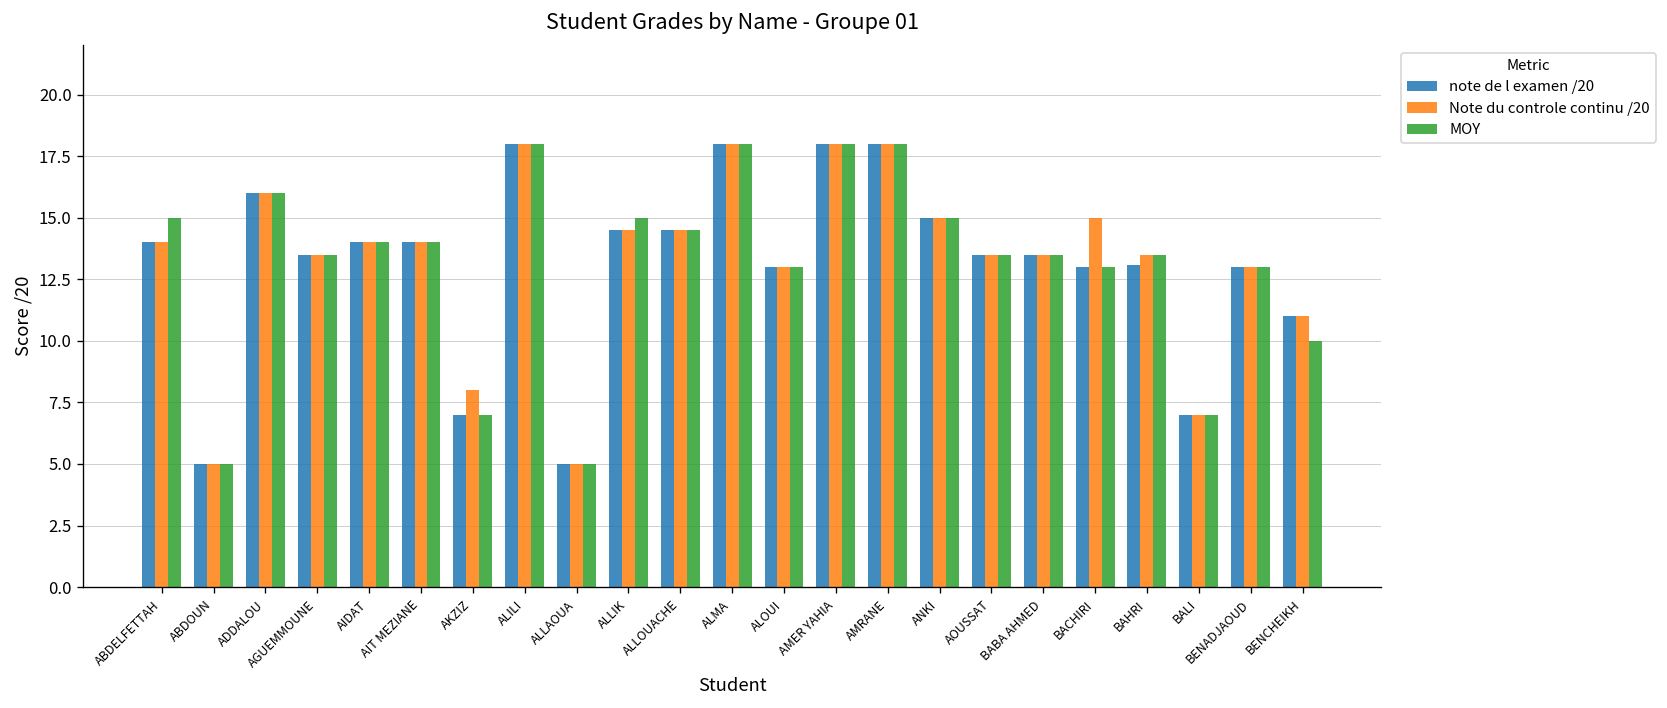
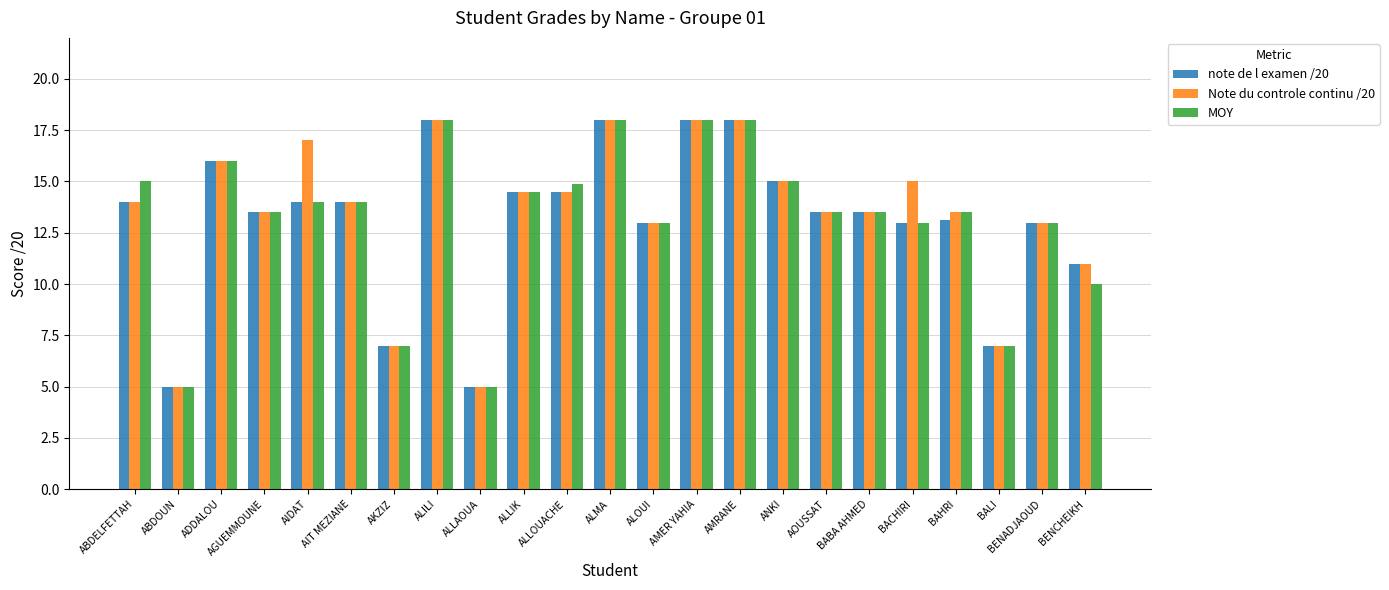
  {
    "note de l examen /20": {
      "ABDELFETTAH": 14.0,
      "ABDOUN": 5.0,
      "ADDALOU": 16.0,
      "AGUEMMOUNE": 13.5,
      "AIDAT": 14.0,
      "AIT MEZIANE": 14.0,
      "AKZIZ": 7.0,
      "ALILI": 18.0,
      "ALLAOUA": 5.0,
      "ALLIK": 14.5,
      "ALLOUACHE": 14.5,
      "ALMA": 18.0,
      "ALOUI": 13.0,
      "AMER YAHIA": 18.0,
      "AMRANE": 18.0,
      "ANKI": 15.0,
      "AOUSSAT": 13.5,
      "BABA AHMED": 13.5,
      "BACHIRI": 13.0,
      "BAHRI": 13.1,
      "BALI": 7.0,
      "BENADJAOUD": 13.0,
      "BENCHEIKH": 11.0
    },
    "Note du controle continu /20": {
      "ABDELFETTAH": 14,
      "ABDOUN": 5,
      "ADDALOU": 16,
      "AGUEMMOUNE": 13.5,
-     "AIDAT": 14,
+     "AIDAT": 17,
      "AIT MEZIANE": 14,
-     "AKZIZ": 8,
+     "AKZIZ": 7,
      "ALILI": 18,
      "ALLAOUA": 5,
      "ALLIK": 14.5,
      "ALLOUACHE": 14.5,
      "ALMA": 18,
      "ALOUI": 13,
      "AMER YAHIA": 18,
      "AMRANE": 18,
      "ANKI": 15,
      "AOUSSAT": 13.5,
      "BABA AHMED": 13.5,
      "BACHIRI": 15,
      "BAHRI": 13.5,
      "BALI": 7,
      "BENADJAOUD": 13,
      "BENCHEIKH": 11
    },
    "MOY": {
      "ABDELFETTAH": 15.0,
      "ABDOUN": 5.0,
      "ADDALOU": 16.0,
      "AGUEMMOUNE": 13.5,
      "AIDAT": 14.0,
      "AIT MEZIANE": 14.0,
      "AKZIZ": 7.0,
      "ALILI": 18.0,
      "ALLAOUA": 5.0,
-     "ALLIK": 15.0,
-     "ALLOUACHE": 14.5,
+     "ALLIK": 14.5,
+     "ALLOUACHE": 14.9,
      "ALMA": 18.0,
      "ALOUI": 13.0,
      "AMER YAHIA": 18.0,
      "AMRANE": 18.0,
      "ANKI": 15.0,
      "AOUSSAT": 13.5,
      "BABA AHMED": 13.5,
      "BACHIRI": 13.0,
      "BAHRI": 13.5,
      "BALI": 7.0,
      "BENADJAOUD": 13.0,
      "BENCHEIKH": 10.0
    }
  }
